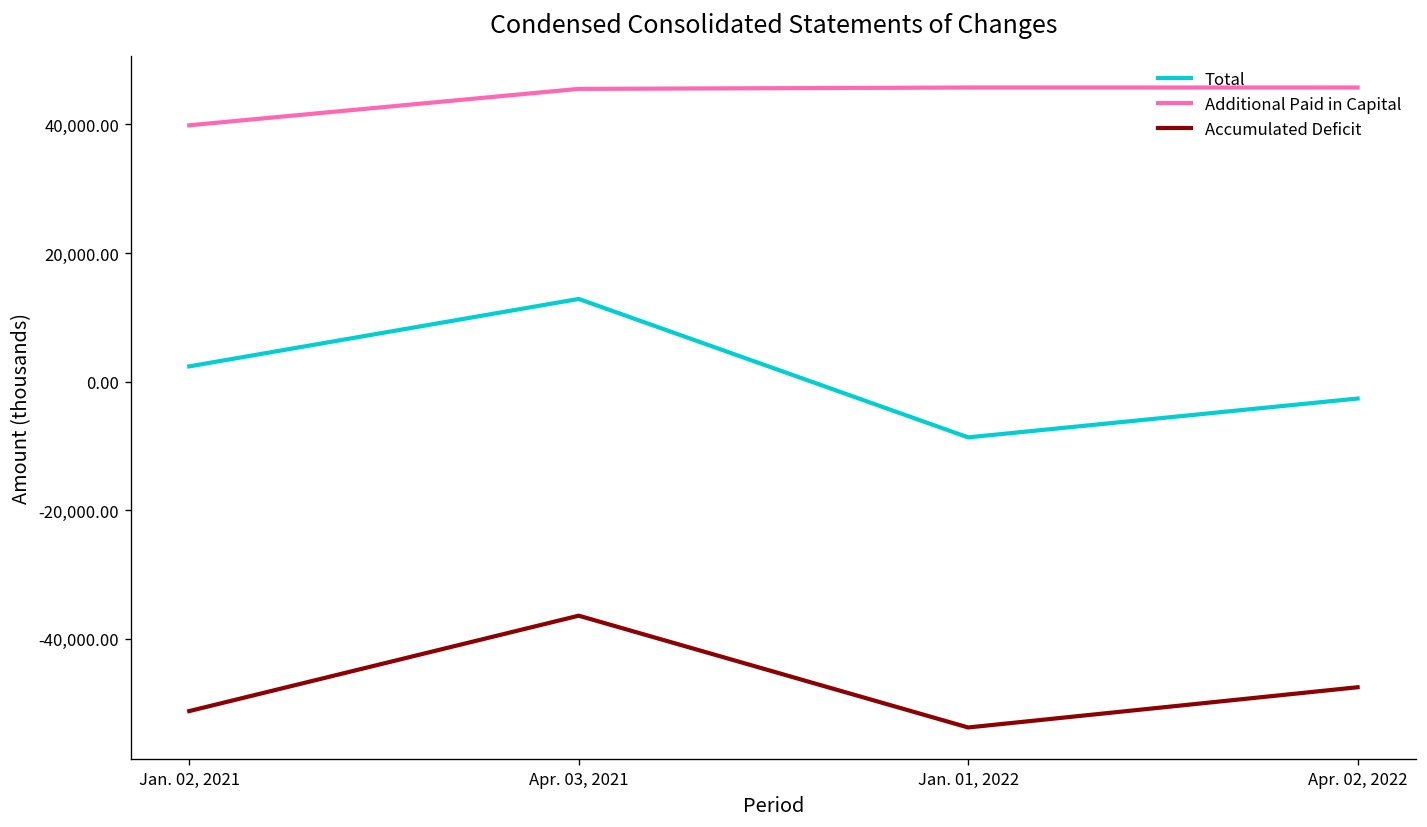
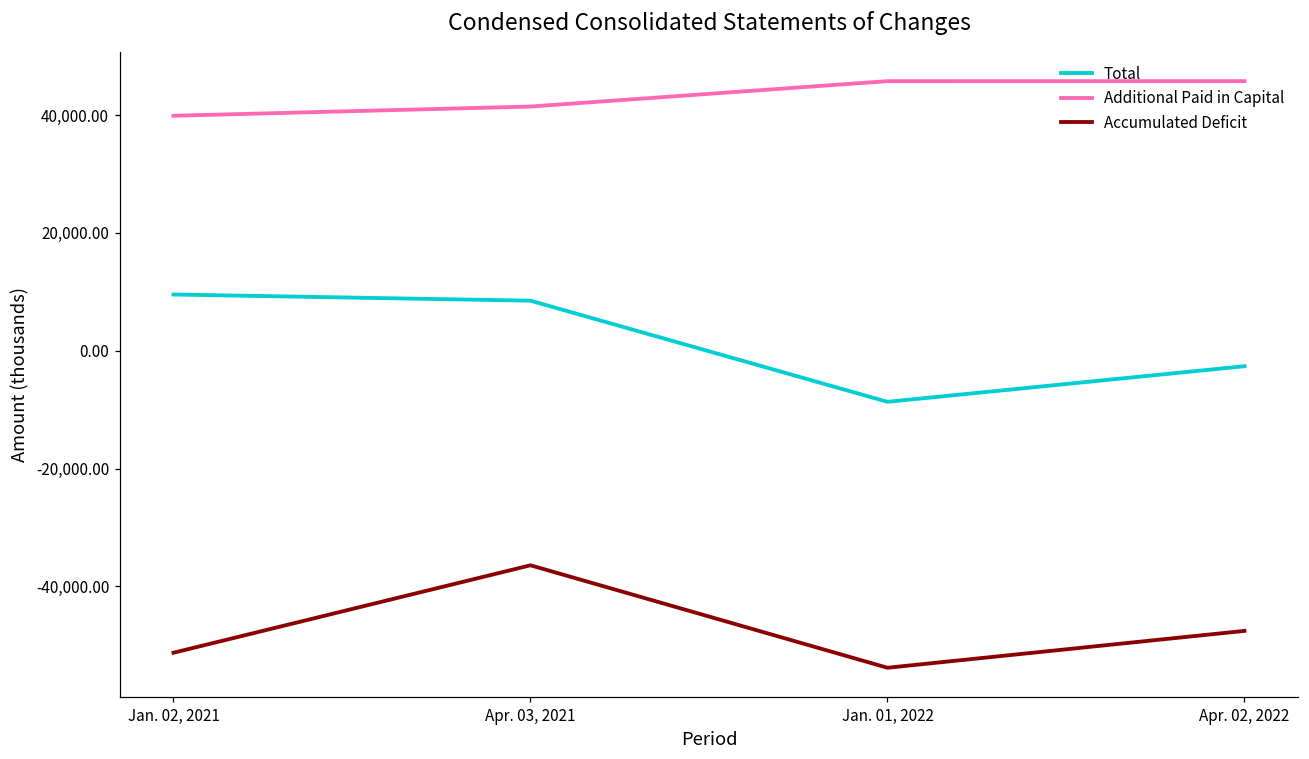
  {
    "Total": {
-     "Jan. 02, 2021": "2,000",
-     "Apr. 03, 2021": "13,000",
+     "Jan. 02, 2021": "10,000",
+     "Apr. 03, 2021": "8,000",
      "Jan. 01, 2022": "-9,000",
      "Apr. 02, 2022": "-3,000"
    },
    "Additional Paid in Capital": {
      "Jan. 02, 2021": "40,000",
-     "Apr. 03, 2021": "46,000",
+     "Apr. 03, 2021": "41,000",
      "Jan. 01, 2022": "46,000",
      "Apr. 02, 2022": "46,000"
    },
    "Accumulated Deficit": {
      "Jan. 02, 2021": "-51,000",
      "Apr. 03, 2021": "-36,000",
      "Jan. 01, 2022": "-54,000",
      "Apr. 02, 2022": "-48,000"
    }
  }
